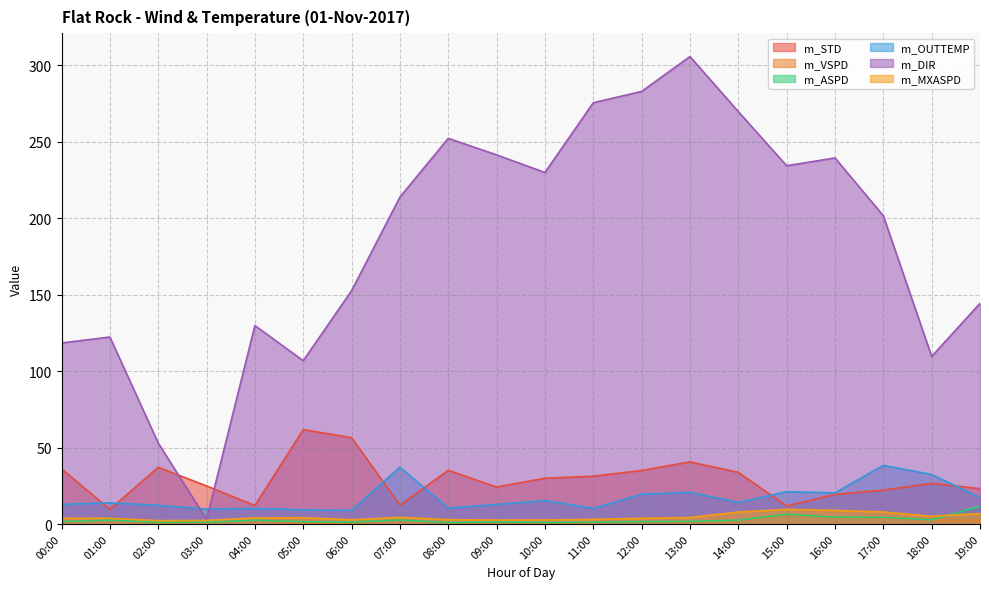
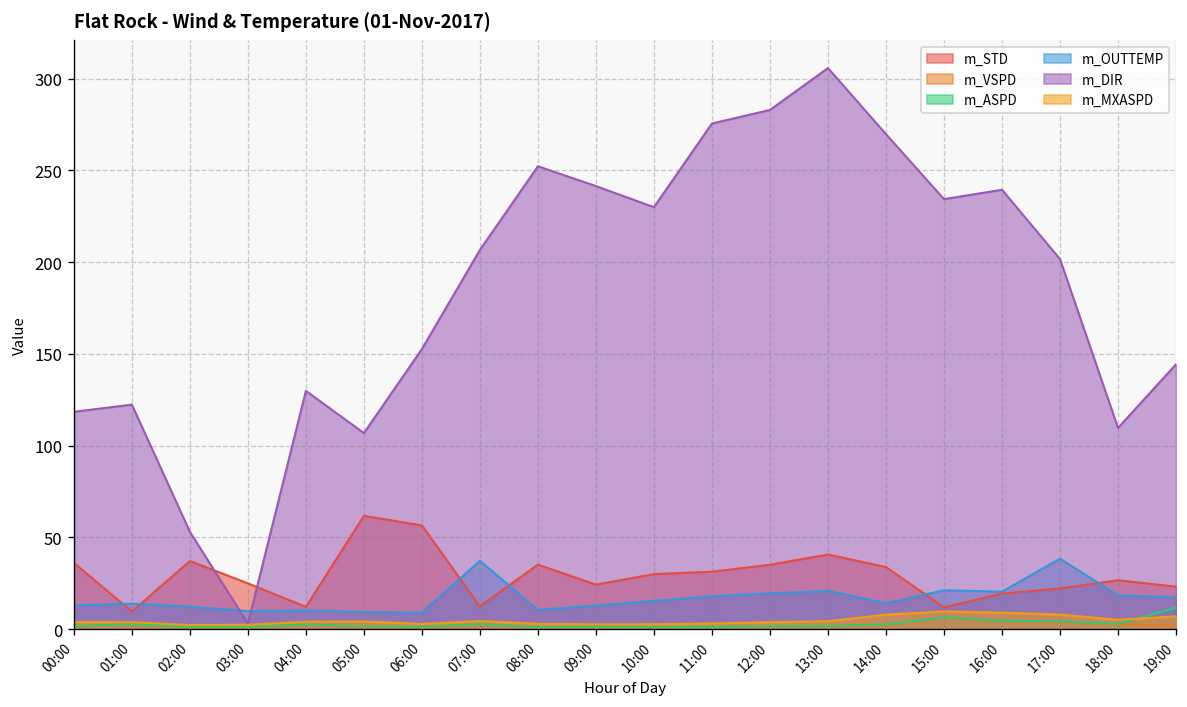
  {
    "m_ASPD": {
      "19:00": 12
    },
    "m_OUTTEMP": {
      "00:00": 13,
      "01:00": 14,
      "02:00": 12,
      "03:00": 10,
      "04:00": 10,
      "05:00": 9,
      "06:00": 9,
      "07:00": 37,
      "08:00": 10,
      "09:00": 13,
      "10:00": 15,
-     "11:00": 10,
+     "11:00": 18,
      "12:00": 19,
      "13:00": 21,
      "14:00": 14,
      "15:00": 21,
      "17:00": 38,
-     "18:00": 32,
+     "18:00": 18,
      "19:00": 17
    },
    "m_DIR": {
      "00:00": 118,
      "01:00": 122,
      "02:00": 53,
      "04:00": 130,
      "05:00": 107,
      "06:00": 153,
-     "07:00": 214,
+     "07:00": 207,
      "08:00": 252,
      "09:00": 241,
      "10:00": 230,
      "11:00": 276,
      "12:00": 283,
      "13:00": 306,
      "14:00": 270,
      "15:00": 234,
      "16:00": 239,
      "17:00": 202,
      "18:00": 110,
      "19:00": 144
    }
  }
